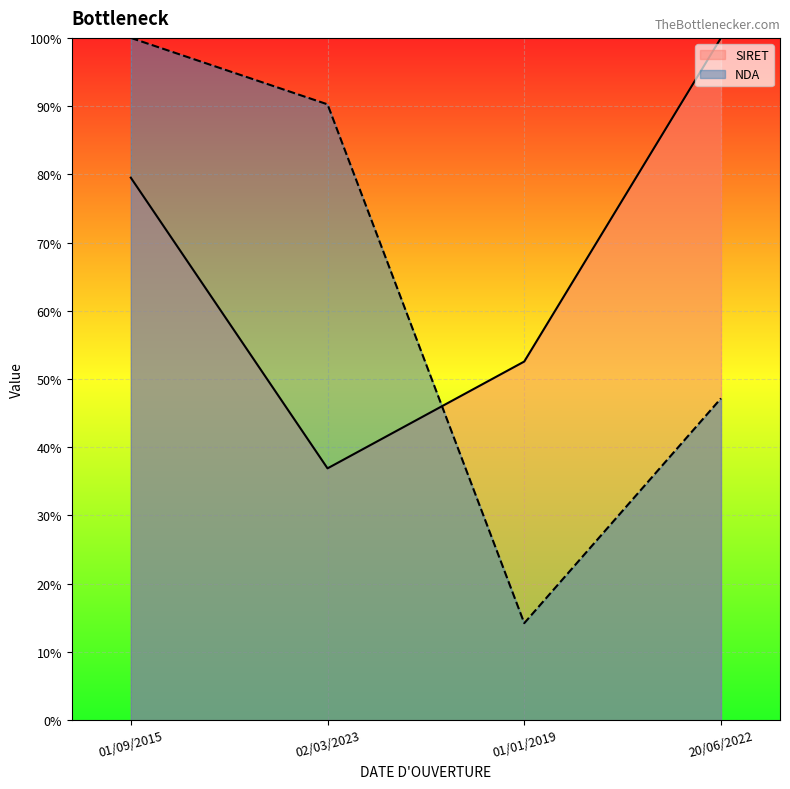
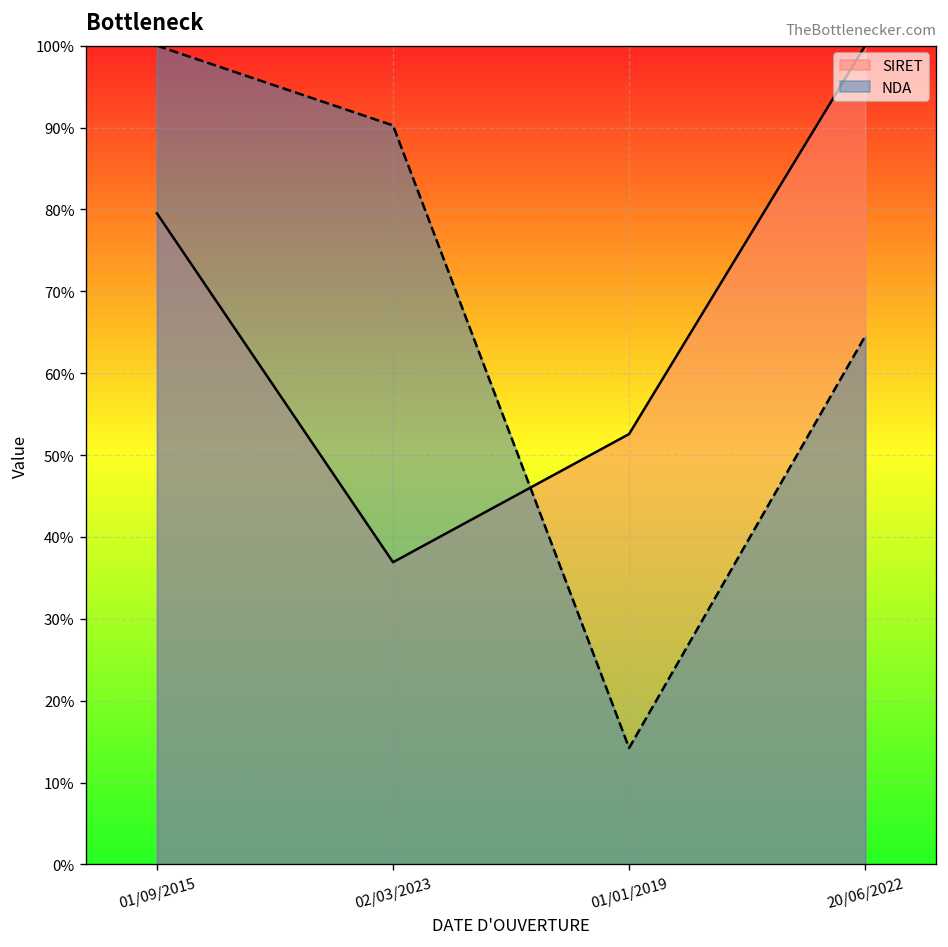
  {
    "SIRET": {
      "01/09/2015": "80%",
      "02/03/2023": "37%",
      "01/01/2019": "53%",
      "20/06/2022": "100%"
    },
    "NDA": {
      "01/09/2015": "100%",
      "02/03/2023": "90%",
      "01/01/2019": "14%",
-     "20/06/2022": "47%"
+     "20/06/2022": "65%"
    }
  }
